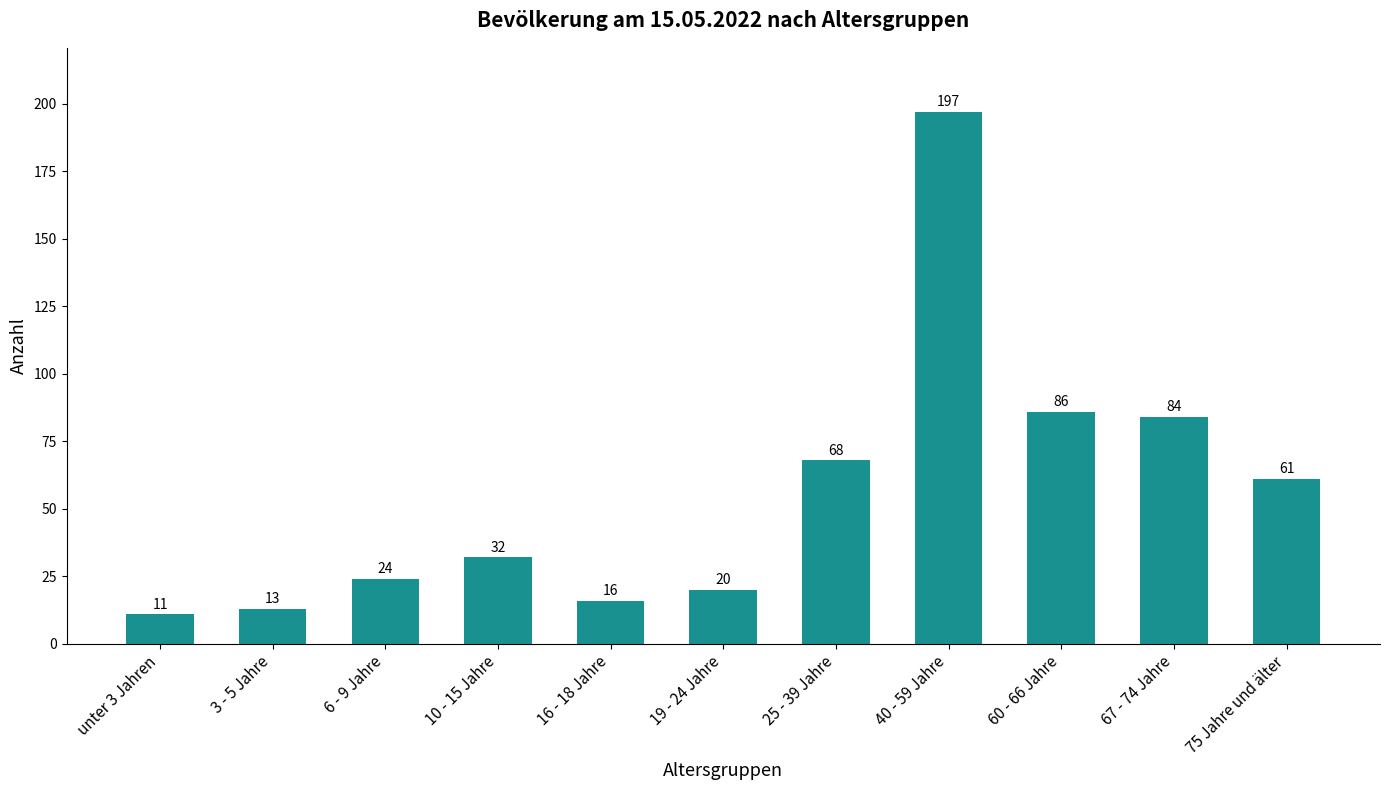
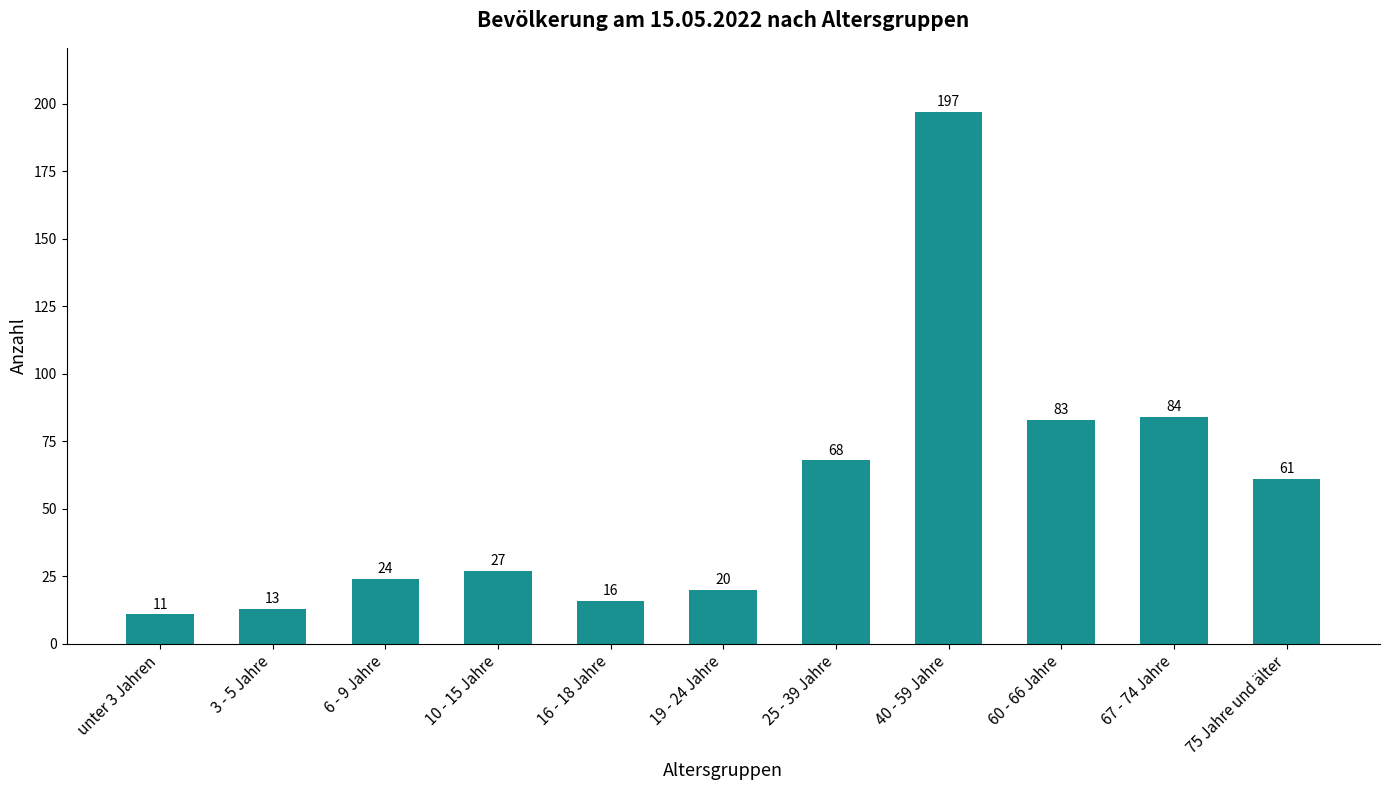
  {
    "unter 3 Jahren": 11,
    "3 - 5 Jahre": 13,
    "6 - 9 Jahre": 24,
-   "10 - 15 Jahre": 32,
+   "10 - 15 Jahre": 27,
    "16 - 18 Jahre": 16,
    "19 - 24 Jahre": 20,
    "25 - 39 Jahre": 68,
    "40 - 59 Jahre": 197,
-   "60 - 66 Jahre": 86,
+   "60 - 66 Jahre": 83,
    "67 - 74 Jahre": 84,
    "75 Jahre und älter": 61
  }
